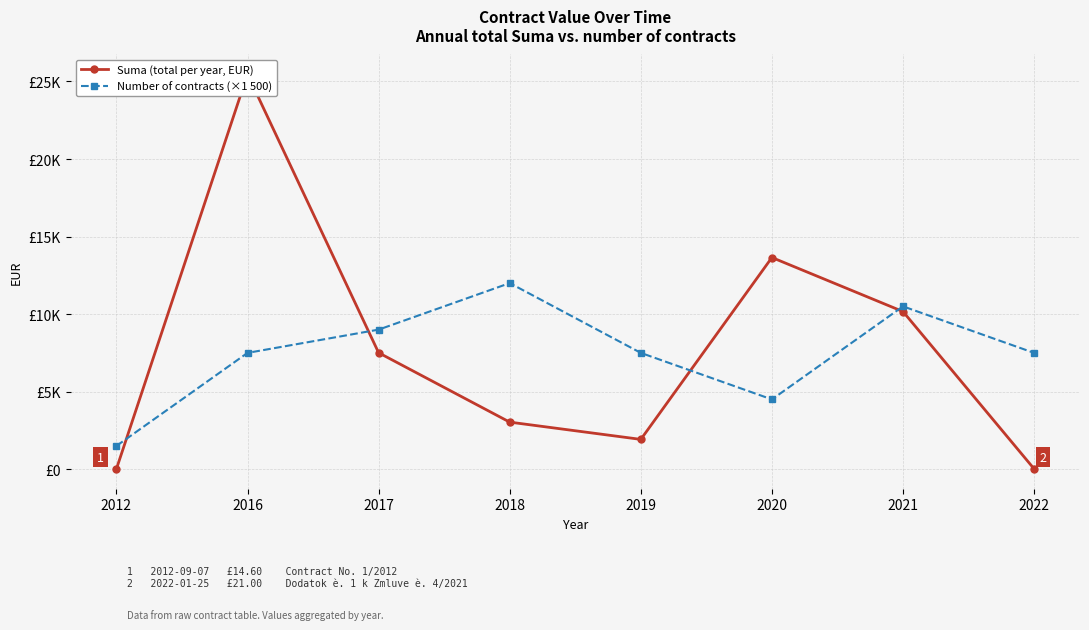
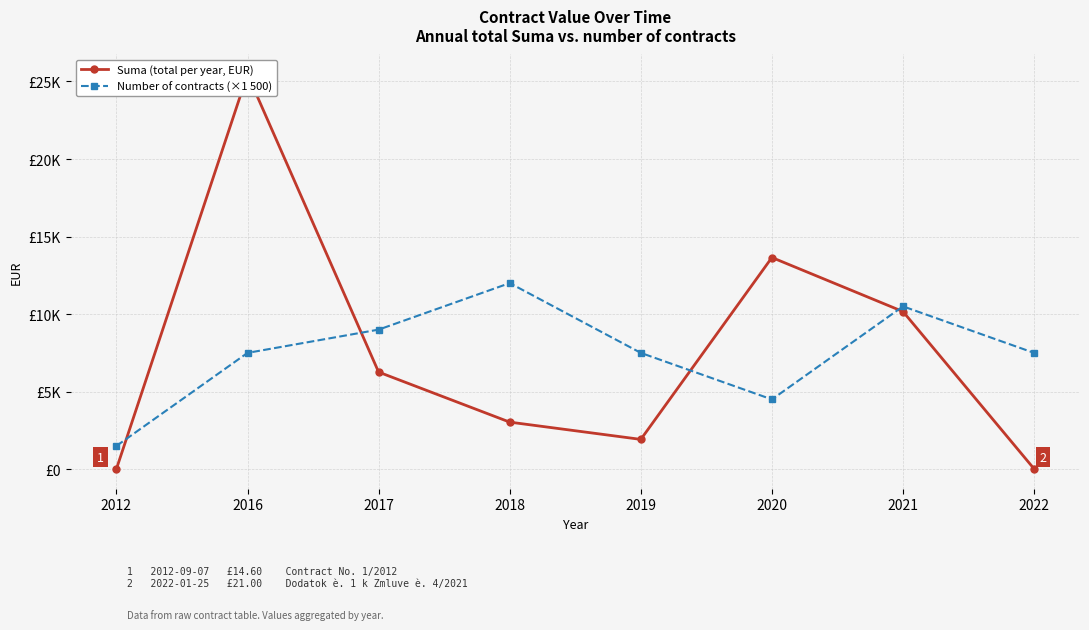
  {
    "Suma (total per year, EUR)": {
-     "2017": "£7500",
+     "2017": "£6300",
      "2018": "£3000",
      "2019": "£1900",
      "2020": "£13600",
      "2021": "£10200"
    },
    "Number of contracts (×1 500)": {
      "2016": "£7500",
      "2017": "£9000",
      "2018": "£12000",
      "2019": "£7500",
      "2020": "£4500",
      "2021": "£10500",
      "2022": "£7500"
    }
  }
